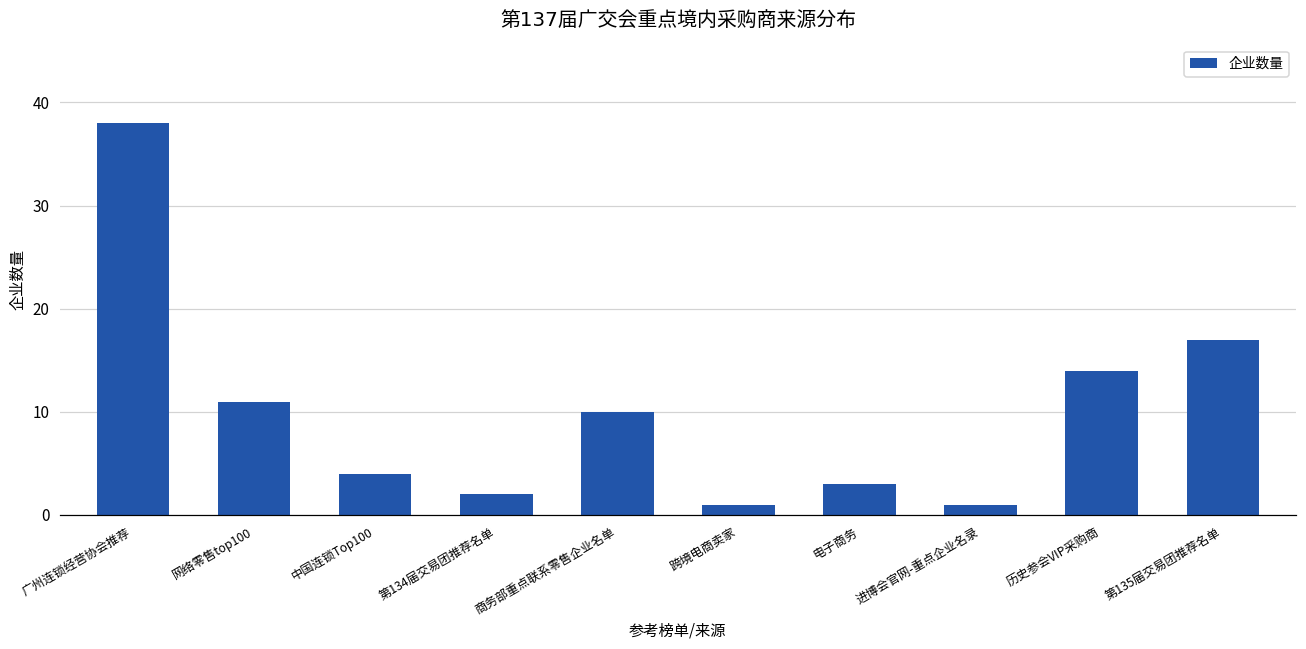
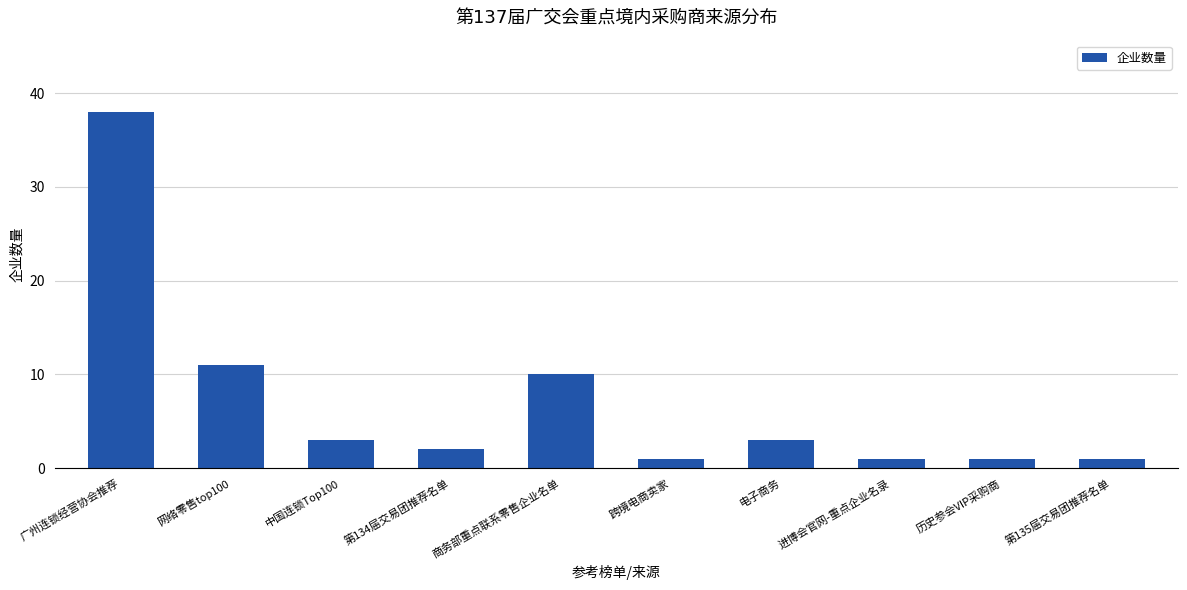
  {
    "广州连锁经营协会推荐": 38,
    "网络零售top100": 11,
-   "中国连锁Top100": 4,
+   "中国连锁Top100": 3,
    "第134届交易团推荐名单": 2,
    "商务部重点联系零售企业名单": 10,
    "跨境电商卖家": 1,
    "电子商务": 3,
    "进博会官网-重点企业名录": 1,
-   "历史参会VIP采购商": 14,
-   "第135届交易团推荐名单": 17
+   "历史参会VIP采购商": 1,
+   "第135届交易团推荐名单": 1
  }
